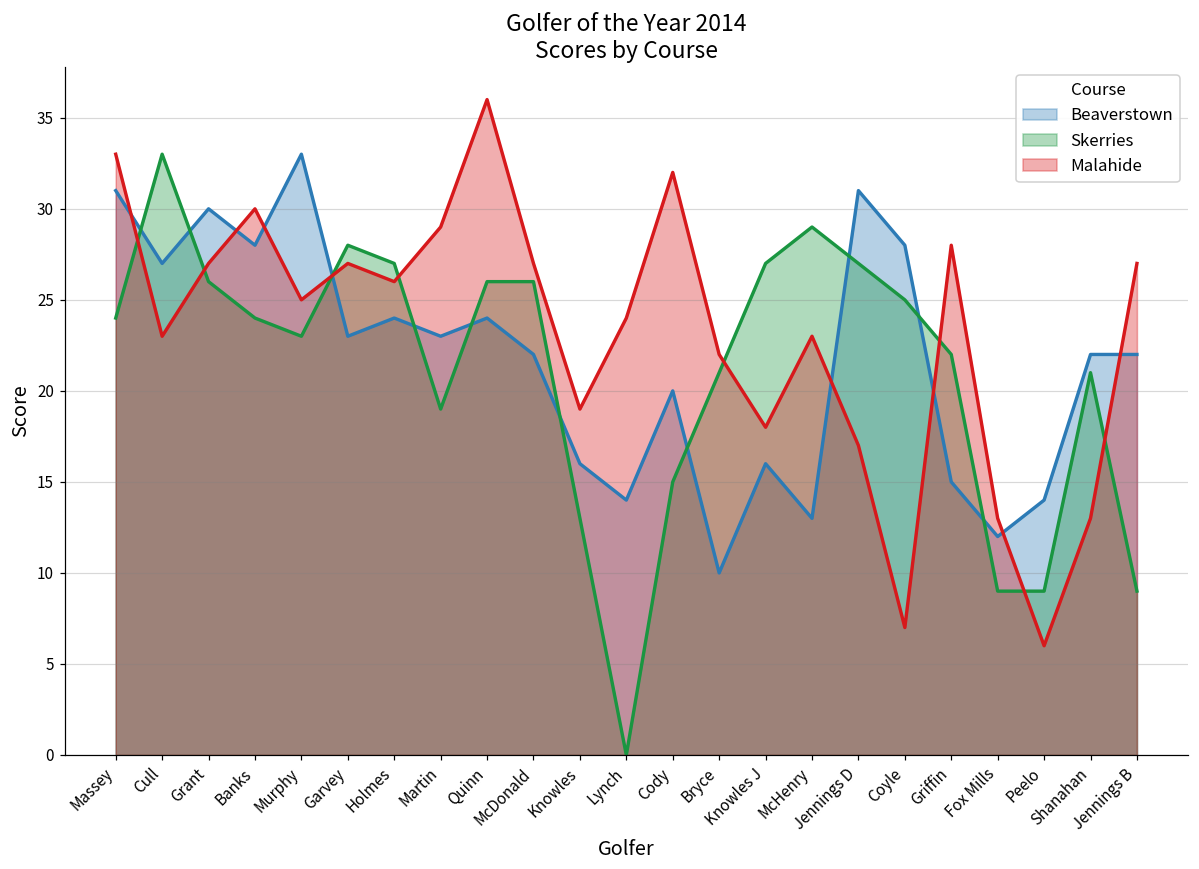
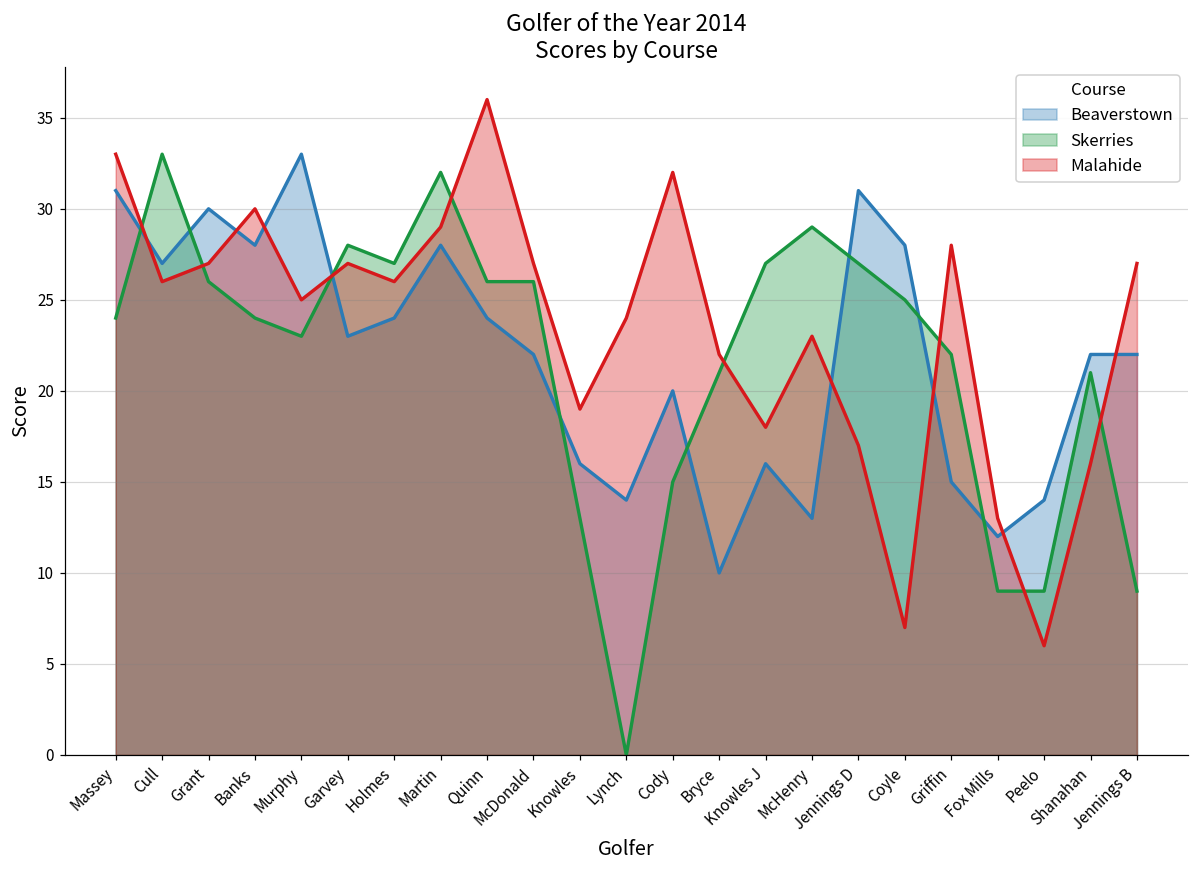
  {
    "Beaverstown": {
      "Massey": 31,
      "Cull": 27,
      "Grant": 30,
      "Banks": 28,
      "Murphy": 33,
      "Garvey": 23,
      "Holmes": 24,
-     "Martin": 23,
+     "Martin": 28,
      "Quinn": 24,
      "McDonald": 22,
      "Knowles": 16,
      "Lynch": 14,
      "Cody": 20,
      "Bryce": 10,
      "Knowles J": 16,
      "McHenry": 13,
      "Jennings D": 31,
      "Coyle": 28,
      "Griffin": 15,
      "Fox Mills": 12,
      "Peelo": 14,
      "Shanahan": 22,
      "Jennings B": 22
    },
    "Skerries": {
      "Massey": 24,
      "Cull": 33,
      "Grant": 26,
      "Banks": 24,
      "Murphy": 23,
      "Garvey": 28,
      "Holmes": 27,
-     "Martin": 19,
+     "Martin": 32,
      "Quinn": 26,
      "McDonald": 26,
      "Knowles": 13,
      "Lynch": 0,
      "Cody": 15,
      "Bryce": 21,
      "Knowles J": 27,
      "McHenry": 29,
      "Jennings D": 27,
      "Coyle": 25,
      "Griffin": 22,
      "Fox Mills": 9,
      "Peelo": 9,
      "Shanahan": 21,
      "Jennings B": 9
    },
    "Malahide": {
      "Massey": 33,
-     "Cull": 23,
+     "Cull": 26,
      "Grant": 27,
      "Banks": 30,
      "Murphy": 25,
      "Garvey": 27,
      "Holmes": 26,
      "Martin": 29,
      "Quinn": 36,
      "McDonald": 27,
      "Knowles": 19,
      "Lynch": 24,
      "Cody": 32,
      "Bryce": 22,
      "Knowles J": 18,
      "McHenry": 23,
      "Jennings D": 17,
      "Coyle": 7,
      "Griffin": 28,
      "Fox Mills": 13,
      "Peelo": 6,
-     "Shanahan": 13,
+     "Shanahan": 16,
      "Jennings B": 27
    }
  }
